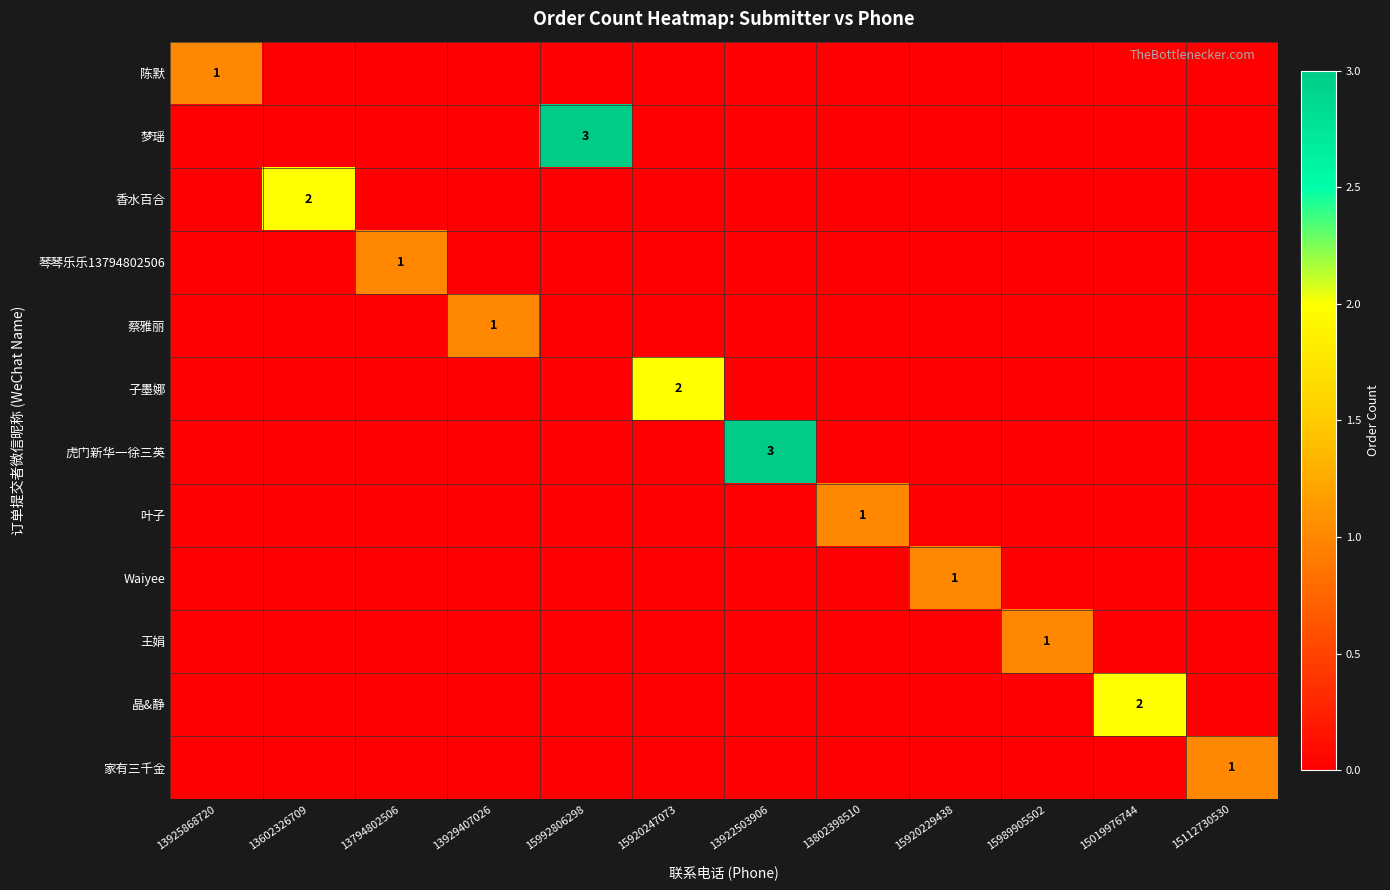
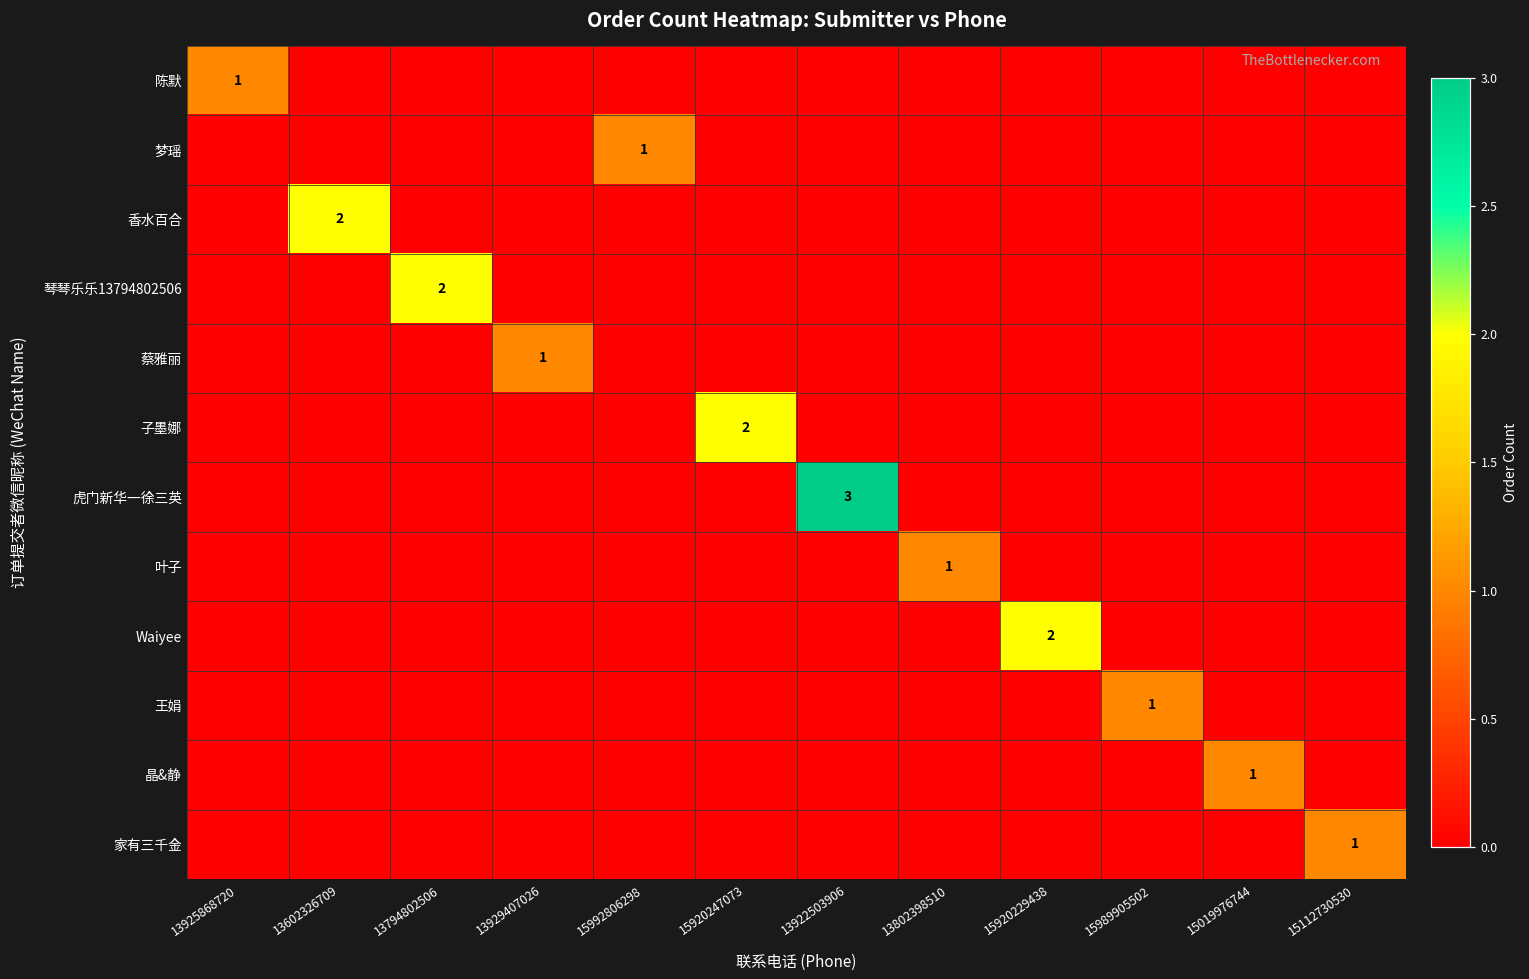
  {
    "陈默": {
      "13925868720": 1
    },
    "梦瑶": {
-     "15992806298": 3
+     "15992806298": 1
    },
    "香水百合": {
      "13602326709": 2
    },
    "琴琴乐乐13794802506": {
-     "13794802506": 1
+     "13794802506": 2
    },
    "蔡雅丽": {
      "13929407026": 1
    },
    "子墨娜": {
      "15920247073": 2
    },
    "虎门新华一徐三英": {
      "13922503906": 3
    },
    "叶子": {
      "13802398510": 1
    },
    "Waiyee": {
-     "15920229438": 1
+     "15920229438": 2
    },
    "王娟": {
      "15989905502": 1
    },
    "晶&静": {
-     "15019976744": 2
+     "15019976744": 1
    },
    "家有三千金": {
      "15112730530": 1
    }
  }
